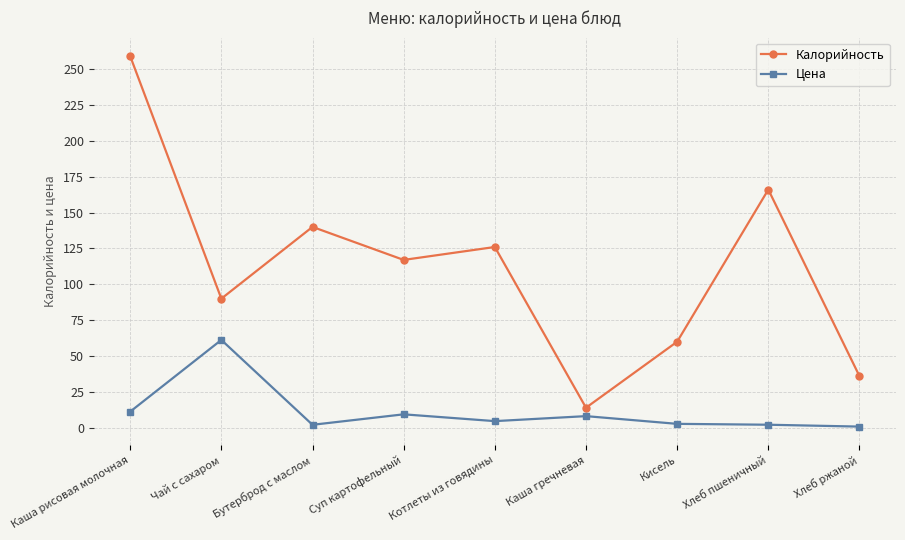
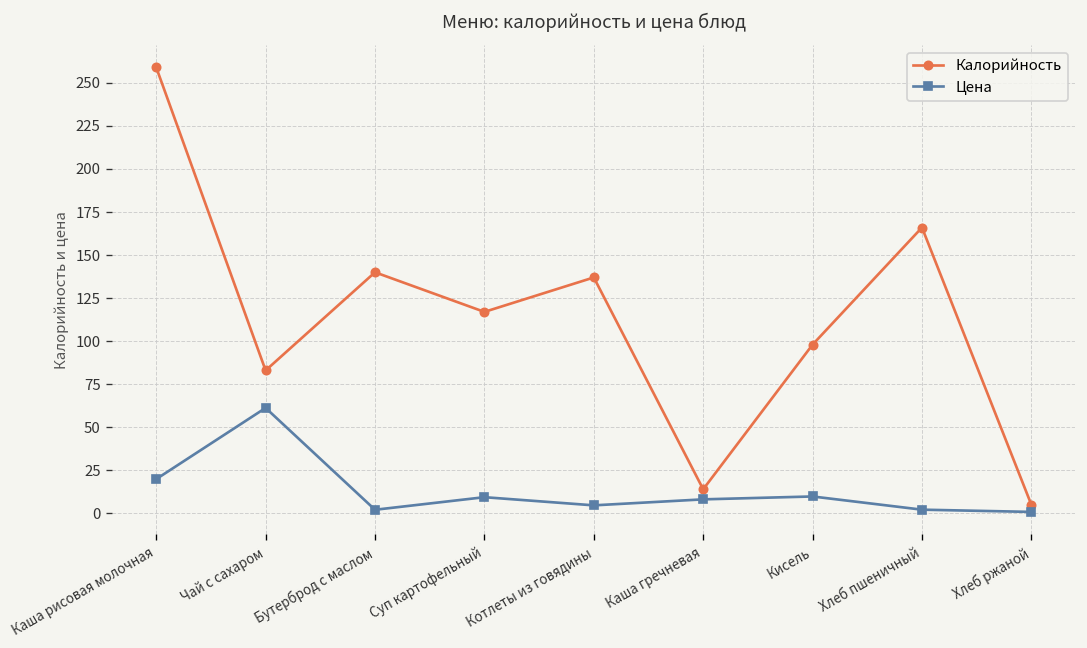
  {
    "Калорийность": {
      "Каша рисовая молочная": 259,
-     "Чай с сахаром": 90,
+     "Чай с сахаром": 83,
      "Бутерброд с маслом": 140,
      "Суп картофельный": 117,
-     "Котлеты из говядины": 126,
+     "Котлеты из говядины": 137,
      "Каша гречневая": 14,
-     "Кисель": 60,
+     "Кисель": 98,
      "Хлеб пшеничный": 166,
-     "Хлеб ржаной": 36
+     "Хлеб ржаной": 5
    },
    "Цена": {
-     "Каша рисовая молочная": 11,
+     "Каша рисовая молочная": 20,
      "Чай с сахаром": 61,
      "Бутерброд с маслом": 2,
      "Суп картофельный": 9,
      "Котлеты из говядины": 5,
      "Каша гречневая": 8,
-     "Кисель": 3,
+     "Кисель": 10,
      "Хлеб пшеничный": 2,
      "Хлеб ржаной": 1
    }
  }
